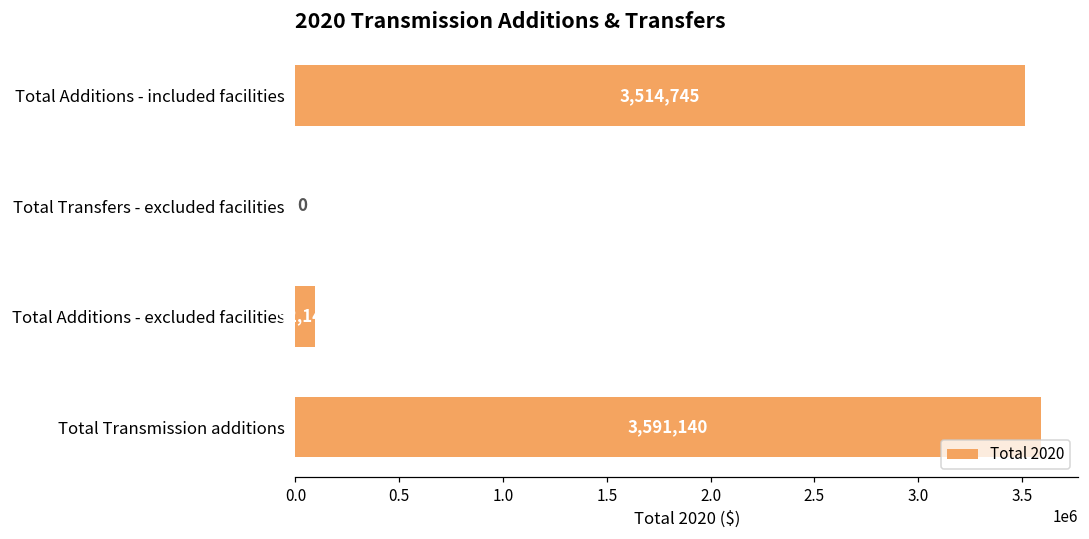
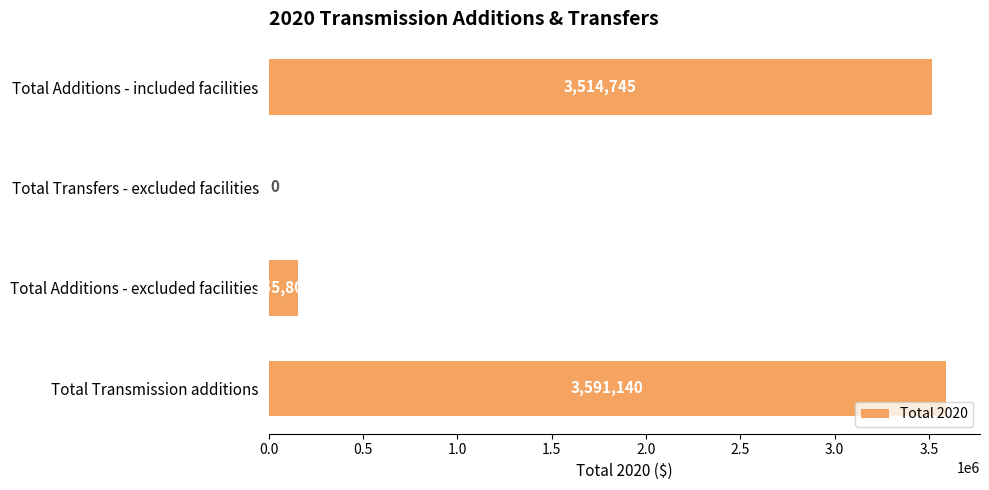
  {
-   "Total Additions - excluded facilities": 90000
+   "Total Additions - excluded facilities": 160000
  }
